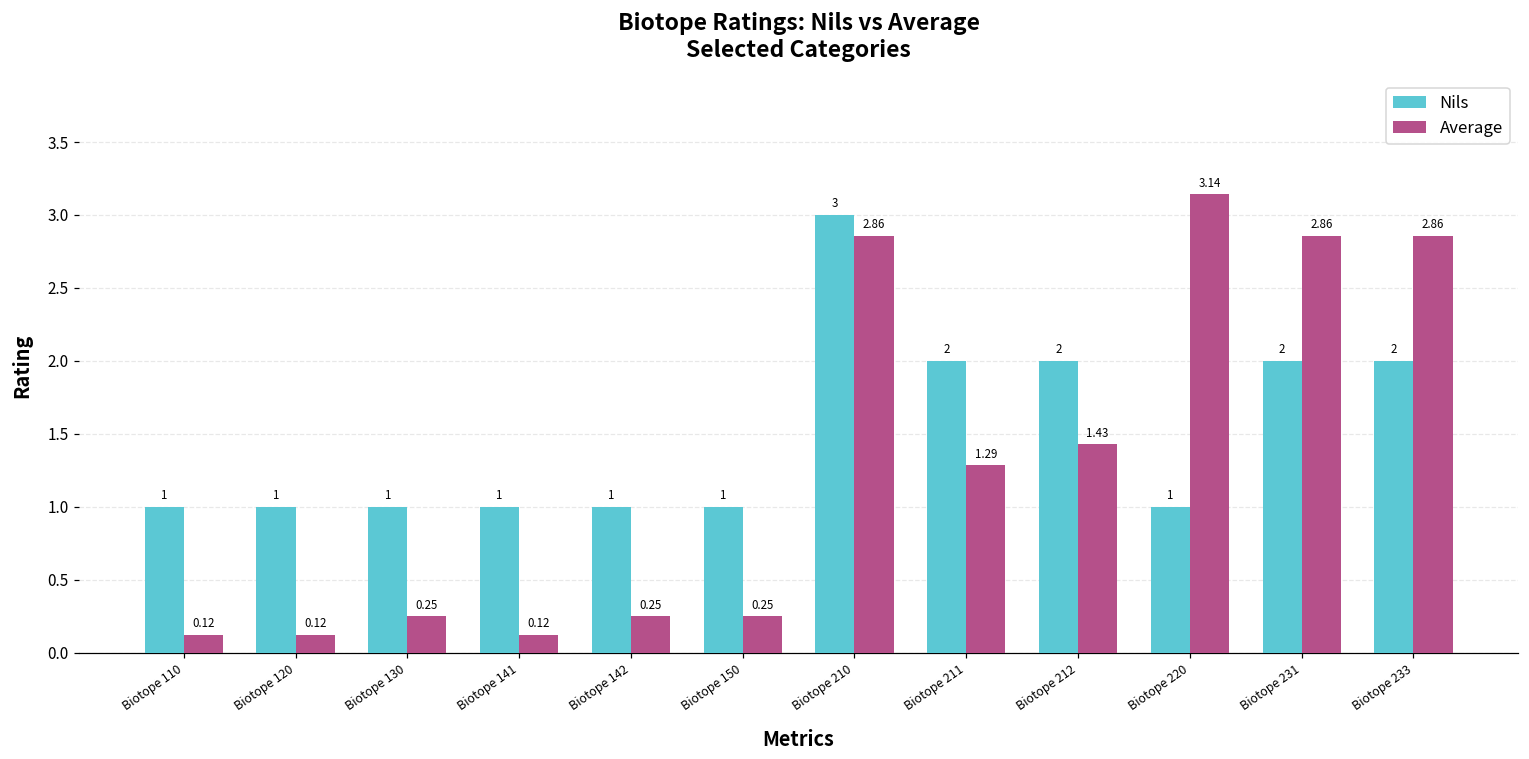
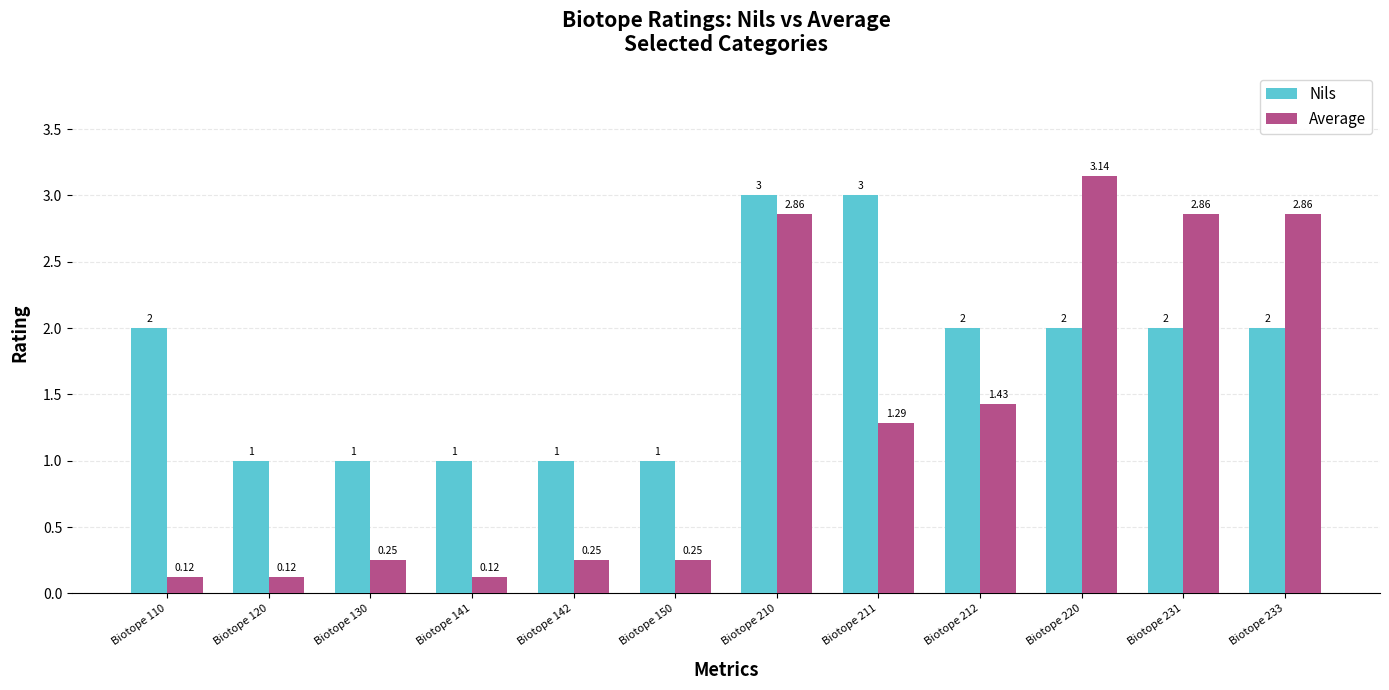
  {
    "Nils": {
-     "Biotope 110": 1,
+     "Biotope 110": 2,
      "Biotope 120": 1,
      "Biotope 130": 1,
      "Biotope 141": 1,
      "Biotope 142": 1,
      "Biotope 150": 1,
      "Biotope 210": 3,
-     "Biotope 211": 2,
+     "Biotope 211": 3,
      "Biotope 212": 2,
-     "Biotope 220": 1,
+     "Biotope 220": 2,
      "Biotope 231": 2,
      "Biotope 233": 2
    },
    "Average": {
      "Biotope 110": 0.12,
      "Biotope 120": 0.12,
      "Biotope 130": 0.25,
      "Biotope 141": 0.12,
      "Biotope 142": 0.25,
      "Biotope 150": 0.25,
      "Biotope 210": 2.86,
      "Biotope 211": 1.29,
      "Biotope 212": 1.43,
      "Biotope 220": 3.14,
      "Biotope 231": 2.86,
      "Biotope 233": 2.86
    }
  }
